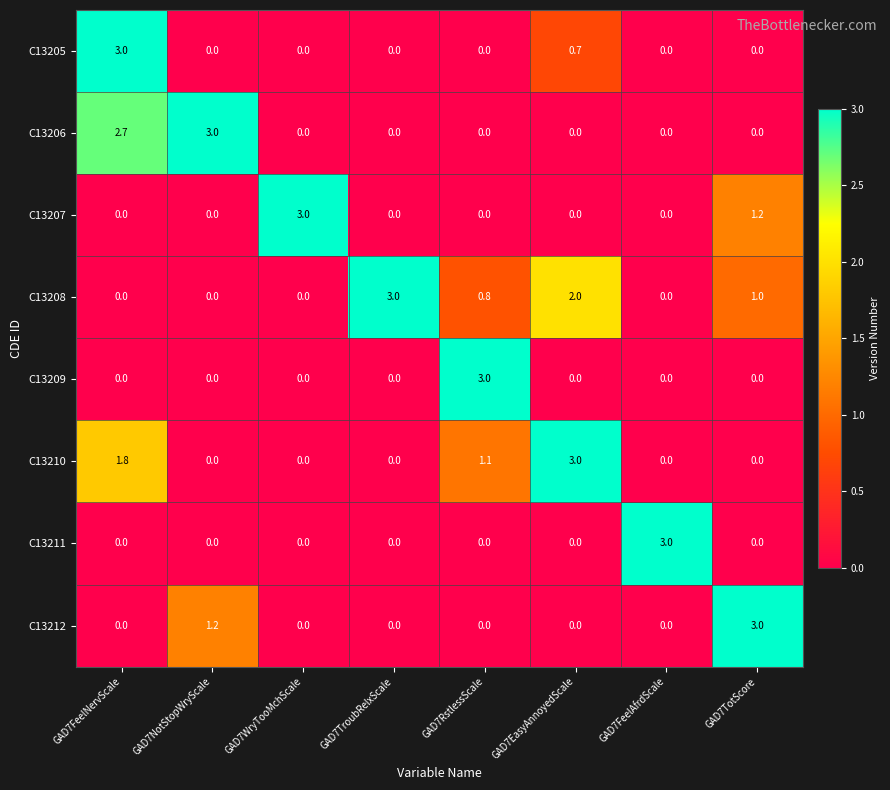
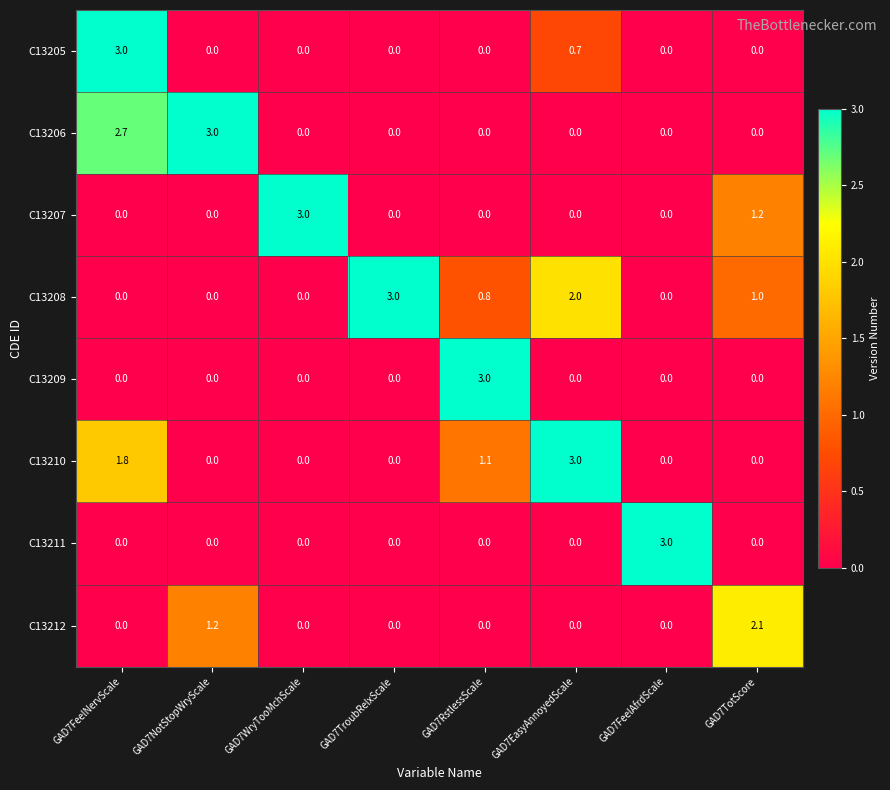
  {
    "C13205": {
      "GAD7FeelNervScale": 3.0,
      "GAD7NotStopWryScale": 0.0,
      "GAD7WryTooMchScale": 0.0,
      "GAD7TroubRelxScale": 0.0,
      "GAD7RstlessScale": 0.0,
      "GAD7EasyAnnoyedScale": 0.7,
      "GAD7FeelAfrdScale": 0.0,
      "GAD7TotScore": 0.0
    },
    "C13206": {
      "GAD7FeelNervScale": 2.7,
      "GAD7NotStopWryScale": 3.0,
      "GAD7WryTooMchScale": 0.0,
      "GAD7TroubRelxScale": 0.0,
      "GAD7RstlessScale": 0.0,
      "GAD7EasyAnnoyedScale": 0.0,
      "GAD7FeelAfrdScale": 0.0,
      "GAD7TotScore": 0.0
    },
    "C13207": {
      "GAD7FeelNervScale": 0.0,
      "GAD7NotStopWryScale": 0.0,
      "GAD7WryTooMchScale": 3.0,
      "GAD7TroubRelxScale": 0.0,
      "GAD7RstlessScale": 0.0,
      "GAD7EasyAnnoyedScale": 0.0,
      "GAD7FeelAfrdScale": 0.0,
      "GAD7TotScore": 1.2
    },
    "C13208": {
      "GAD7FeelNervScale": 0.0,
      "GAD7NotStopWryScale": 0.0,
      "GAD7WryTooMchScale": 0.0,
      "GAD7TroubRelxScale": 3.0,
      "GAD7RstlessScale": 0.8,
      "GAD7EasyAnnoyedScale": 2.0,
      "GAD7FeelAfrdScale": 0.0,
      "GAD7TotScore": 1.0
    },
    "C13209": {
      "GAD7FeelNervScale": 0.0,
      "GAD7NotStopWryScale": 0.0,
      "GAD7WryTooMchScale": 0.0,
      "GAD7TroubRelxScale": 0.0,
      "GAD7RstlessScale": 3.0,
      "GAD7EasyAnnoyedScale": 0.0,
      "GAD7FeelAfrdScale": 0.0,
      "GAD7TotScore": 0.0
    },
    "C13210": {
      "GAD7FeelNervScale": 1.8,
      "GAD7NotStopWryScale": 0.0,
      "GAD7WryTooMchScale": 0.0,
      "GAD7TroubRelxScale": 0.0,
      "GAD7RstlessScale": 1.1,
      "GAD7EasyAnnoyedScale": 3.0,
      "GAD7FeelAfrdScale": 0.0,
      "GAD7TotScore": 0.0
    },
    "C13211": {
      "GAD7FeelNervScale": 0.0,
      "GAD7NotStopWryScale": 0.0,
      "GAD7WryTooMchScale": 0.0,
      "GAD7TroubRelxScale": 0.0,
      "GAD7RstlessScale": 0.0,
      "GAD7EasyAnnoyedScale": 0.0,
      "GAD7FeelAfrdScale": 3.0,
      "GAD7TotScore": 0.0
    },
    "C13212": {
      "GAD7FeelNervScale": 0.0,
      "GAD7NotStopWryScale": 1.2,
      "GAD7WryTooMchScale": 0.0,
      "GAD7TroubRelxScale": 0.0,
      "GAD7RstlessScale": 0.0,
      "GAD7EasyAnnoyedScale": 0.0,
      "GAD7FeelAfrdScale": 0.0,
-     "GAD7TotScore": 3.0
+     "GAD7TotScore": 2.1
    }
  }
